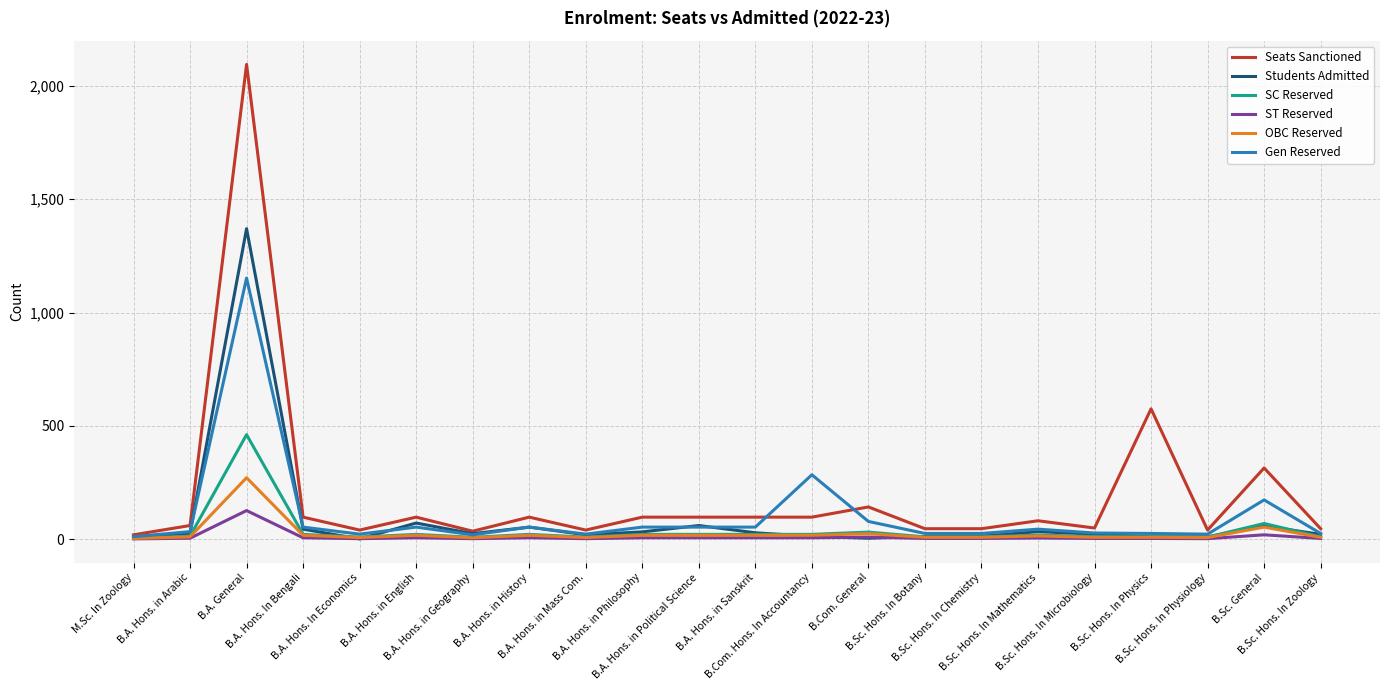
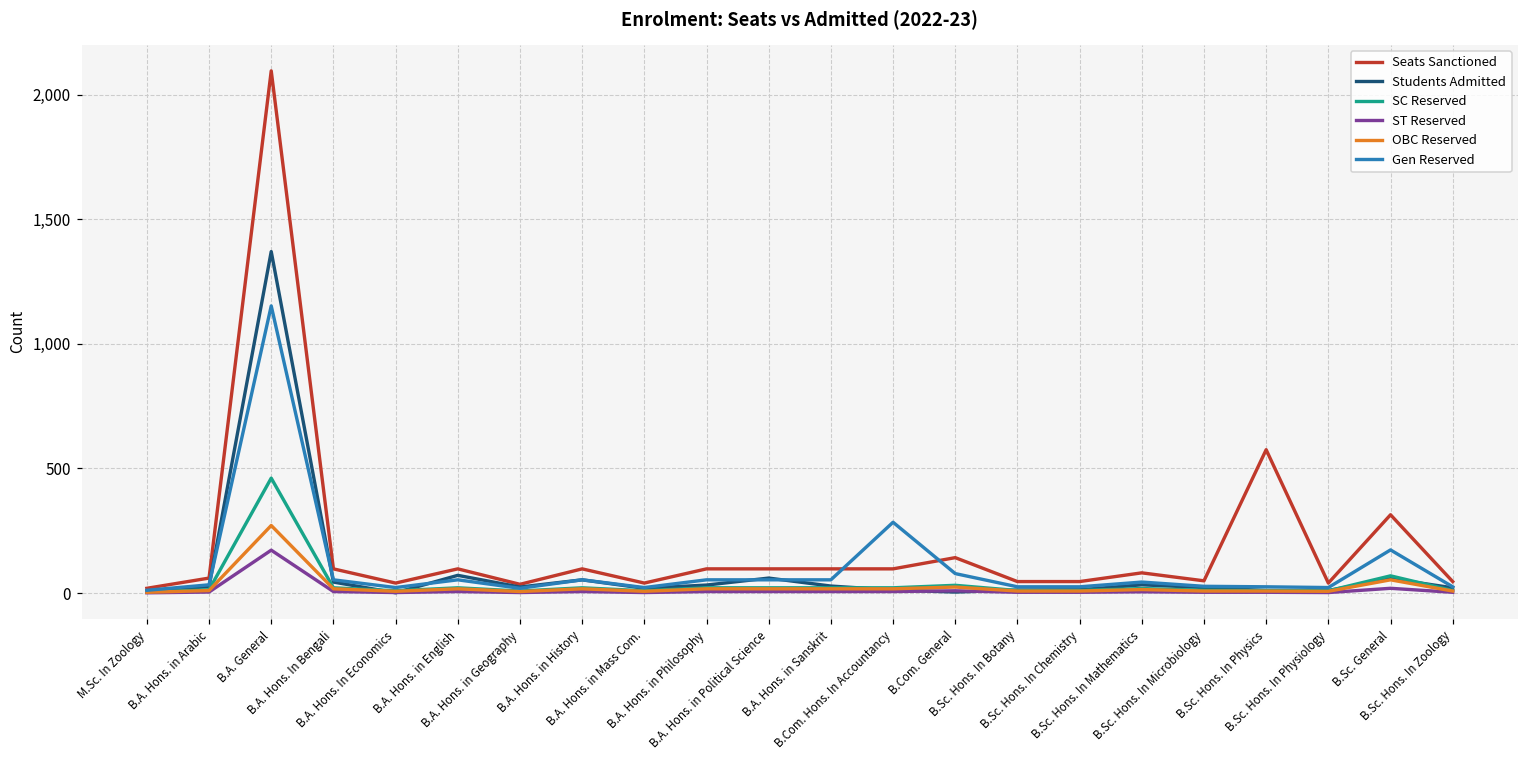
  {
    "Seats Sanctioned": {
      "B.A. Hons. in Arabic": "60",
      "B.A. General": "2,100",
      "B.A. Hons. In Bengali": "100",
      "B.A. Hons. In Economics": "40",
      "B.A. Hons. in English": "100",
      "B.A. Hons. in History": "100",
      "B.A. Hons. in Mass Com.": "40",
      "B.A. Hons. in Philosophy": "100",
      "B.A. Hons. in Political Science": "100",
      "B.A. Hons. in Sanskrit": "100",
      "B.Com. Hons. In Accountancy": "100",
      "B.Com. General": "140",
      "B.Sc. Hons. In Botany": "50",
      "B.Sc. Hons. In Chemistry": "50",
      "B.Sc. Hons. In Mathematics": "80",
      "B.Sc. Hons. In Microbiology": "50",
      "B.Sc. Hons. In Physics": "580",
      "B.Sc. Hons. In Physiology": "40",
      "B.Sc. General": "310",
      "B.Sc. Hons. In Zoology": "50"
    },
    "Students Admitted": {
      "B.A. General": "1,370",
      "B.A. Hons. in English": "70"
    },
    "SC Reserved": {
      "B.A. General": "460"
    },
    "ST Reserved": {
-     "B.A. General": "130",
+     "B.A. General": "170",
      "B.Sc. General": "20"
    },
    "OBC Reserved": {
      "B.A. General": "270"
    },
    "Gen Reserved": {
      "B.A. General": "1,150",
      "B.A. Hons. In Economics": "20",
      "B.A. Hons. in English": "50",
      "B.A. Hons. in Philosophy": "50",
      "B.A. Hons. in Sanskrit": "50",
      "B.Com. Hons. In Accountancy": "280",
      "B.Com. General": "80",
      "B.Sc. Hons. In Botany": "30",
      "B.Sc. Hons. In Chemistry": "30",
      "B.Sc. Hons. In Physics": "30",
      "B.Sc. Hons. In Physiology": "20",
      "B.Sc. General": "170"
    }
  }
